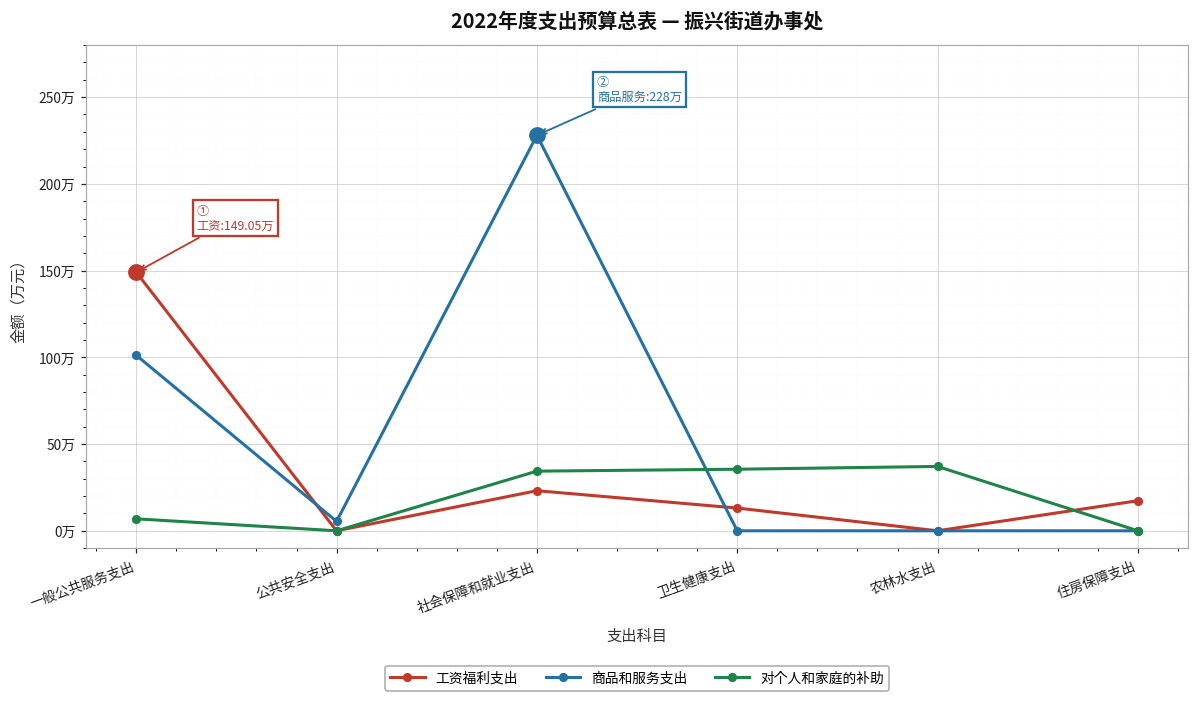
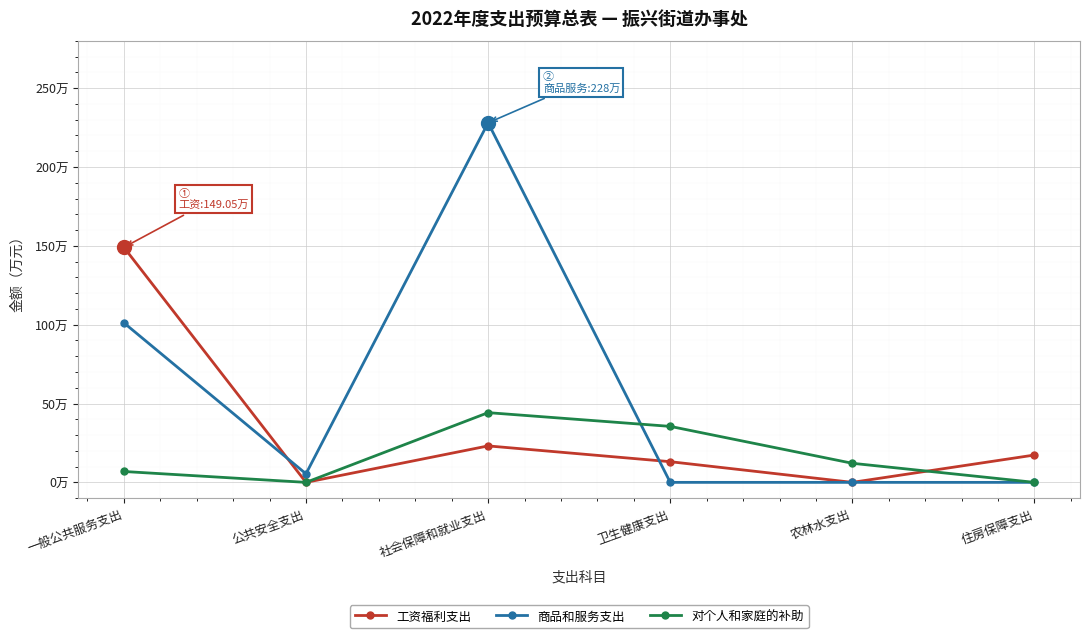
  {
    "对个人和家庭的补助": {
      "一般公共服务支出": "7万",
-     "社会保障和就业支出": "34万",
+     "社会保障和就业支出": "44万",
      "卫生健康支出": "36万",
-     "农林水支出": "37万"
+     "农林水支出": "12万"
    }
  }
